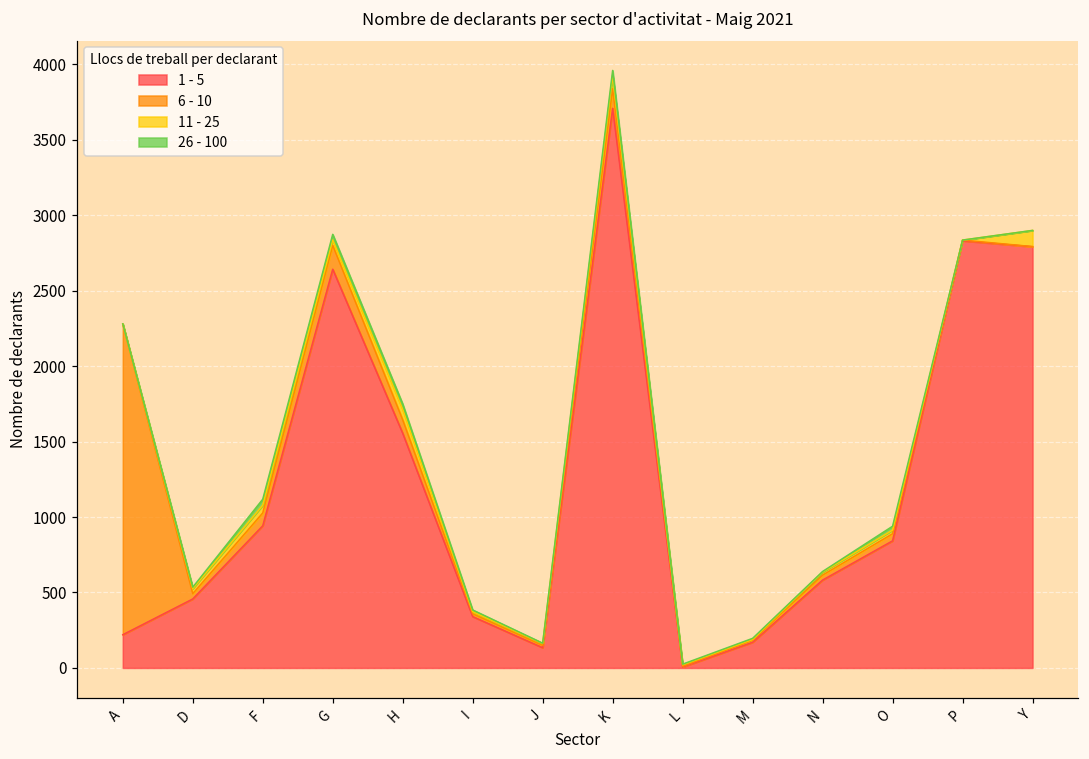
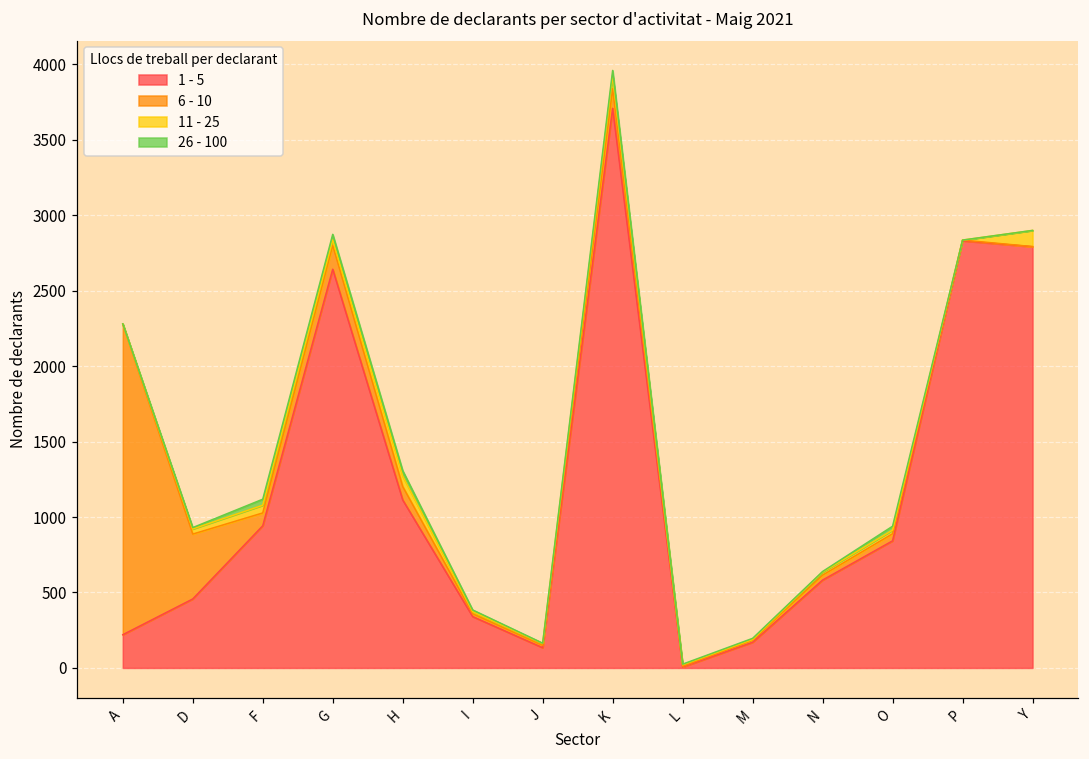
  {
    "1 - 5": {
      "A": 220,
      "D": 460,
      "F": 940,
      "G": 2640,
-     "H": 1560,
+     "H": 1110,
      "I": 340,
      "K": 3710,
      "N": 580,
      "O": 840
    },
    "6 - 10": {
-     "D": 40,
+     "D": 430,
      "F": 90,
      "G": 160,
      "H": 90,
      "K": 130,
      "N": 30,
      "O": 50
    },
    "11 - 25": {
      "F": 50,
      "G": 40,
      "H": 70,
      "K": 90,
      "O": 20
    },
    "26 - 100": {
      "F": 40,
      "G": 40,
      "H": 40,
      "K": 40,
      "O": 30
    }
  }
